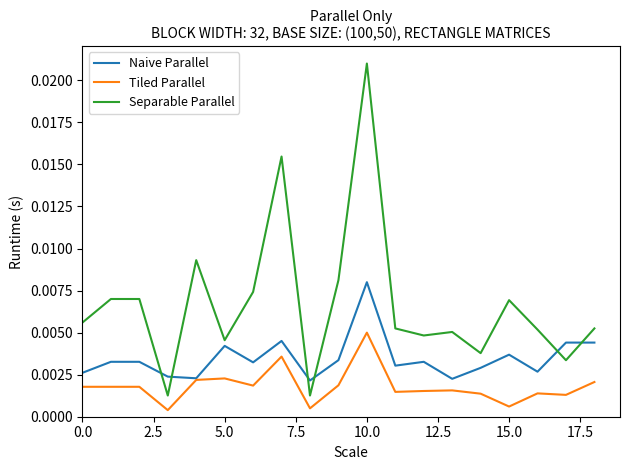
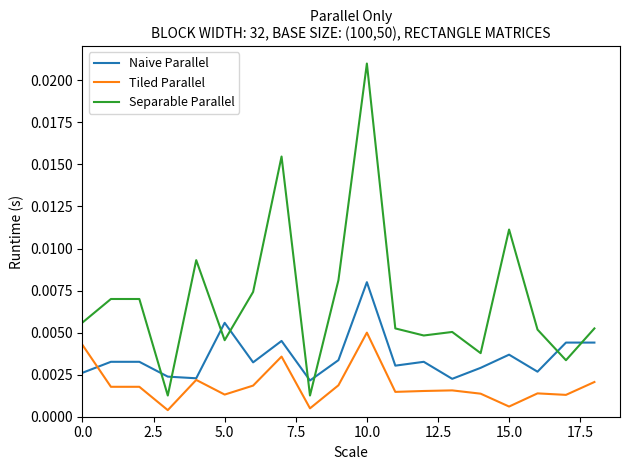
  {
    "Naive Parallel": {
      "0.0": 0.0026,
-     "5.0": 0.0042,
+     "5.0": 0.0056,
      "10.0": 0.0080,
      "15.0": 0.0037
    },
    "Tiled Parallel": {
-     "0.0": 0.0018,
-     "5.0": 0.0023,
+     "0.0": 0.0043,
+     "5.0": 0.0013,
      "10.0": 0.0050,
      "15.0": 0.0006
    },
    "Separable Parallel": {
      "0.0": 0.0056,
      "5.0": 0.0046,
      "10.0": 0.0210,
-     "15.0": 0.0069
+     "15.0": 0.0111
    }
  }
